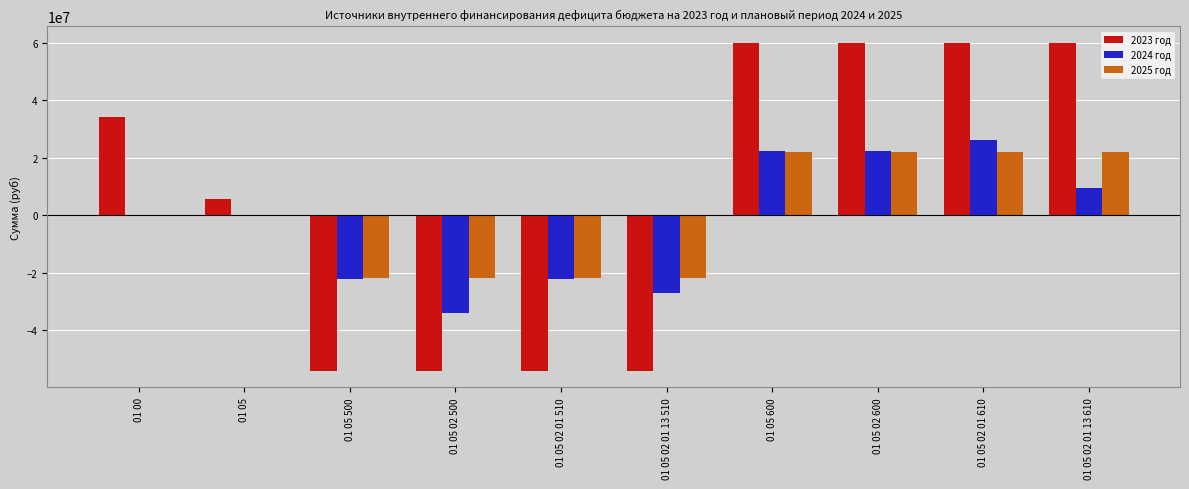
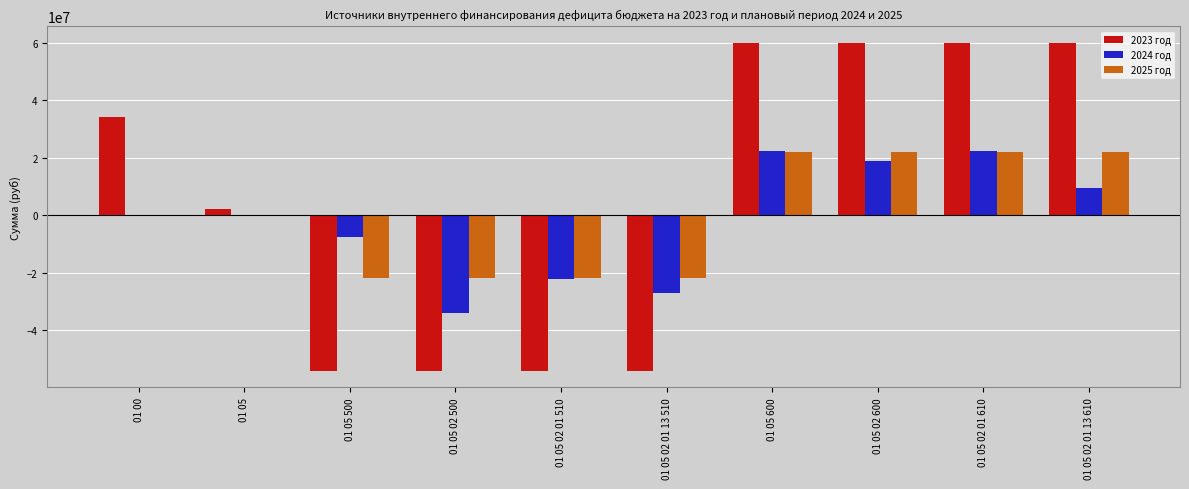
  {
    "2023 год": {
      "01 00": 34000000,
-     "01 05": 6000000,
+     "01 05": 2000000,
      "01 05 500": -54000000,
      "01 05 02 500": -54000000,
      "01 05 02 01 510": -54000000,
      "01 05 02 01 13 510": -54000000,
      "01 05 600": 60000000,
      "01 05 02 600": 60000000,
      "01 05 02 01 610": 60000000,
      "01 05 02 01 13 610": 60000000
    },
    "2024 год": {
      "01 00": 0,
      "01 05": 0,
-     "01 05 500": -22000000,
+     "01 05 500": -8000000,
      "01 05 02 500": -34000000,
      "01 05 02 01 510": -22000000,
      "01 05 02 01 13 510": -27000000,
      "01 05 600": 22000000,
-     "01 05 02 600": 22000000,
-     "01 05 02 01 610": 26000000,
+     "01 05 02 600": 19000000,
+     "01 05 02 01 610": 22000000,
      "01 05 02 01 13 610": 10000000
    },
    "2025 год": {
      "01 00": 0,
      "01 05": 0,
      "01 05 500": -22000000,
      "01 05 02 500": -22000000,
      "01 05 02 01 510": -22000000,
      "01 05 02 01 13 510": -22000000,
      "01 05 600": 22000000,
      "01 05 02 600": 22000000,
      "01 05 02 01 610": 22000000,
      "01 05 02 01 13 610": 22000000
    }
  }
